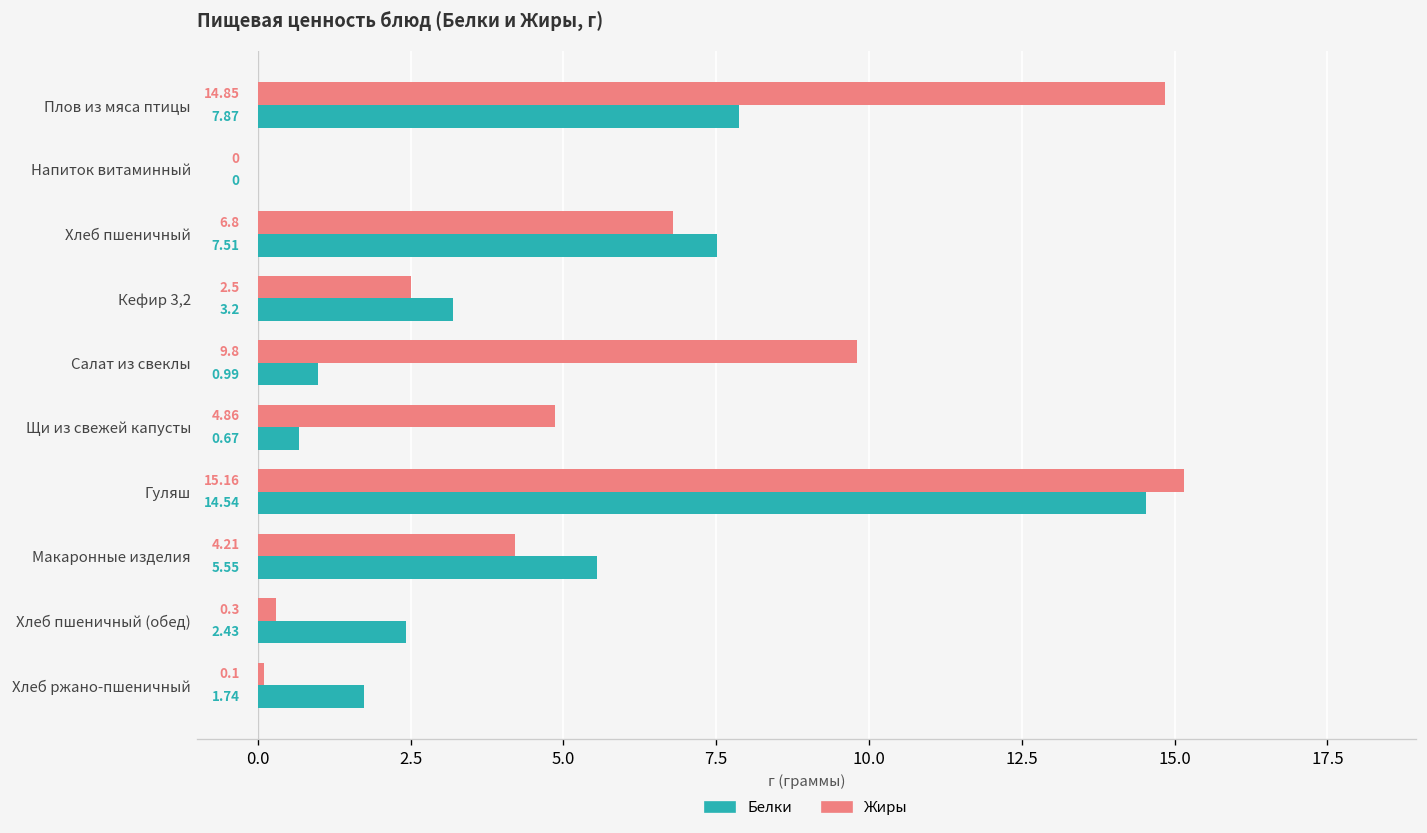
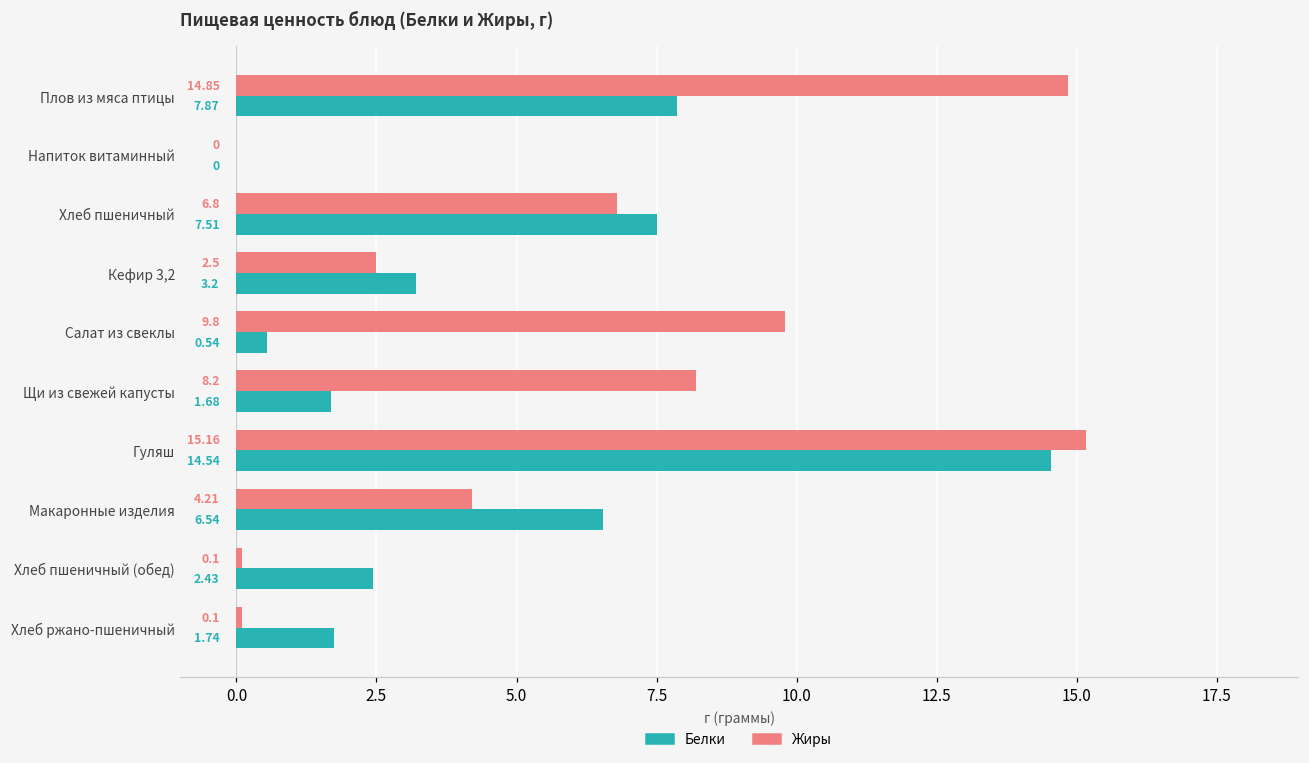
  {
    "Белки": {
      "Напиток витаминный": 0,
-     "Салат из свеклы": 0.99,
-     "Щи из свежей капусты": 0.67,
-     "Макаронные изделия": 5.55
+     "Салат из свеклы": 0.54,
+     "Щи из свежей капусты": 1.68,
+     "Макаронные изделия": 6.54
    },
    "Жиры": {
      "Напиток витаминный": 0,
-     "Щи из свежей капусты": 4.86,
-     "Хлеб пшеничный (обед)": 0.3,
+     "Щи из свежей капусты": 8.2,
+     "Хлеб пшеничный (обед)": 0.1,
      "Хлеб ржано-пшеничный": 0.1
    }
  }
